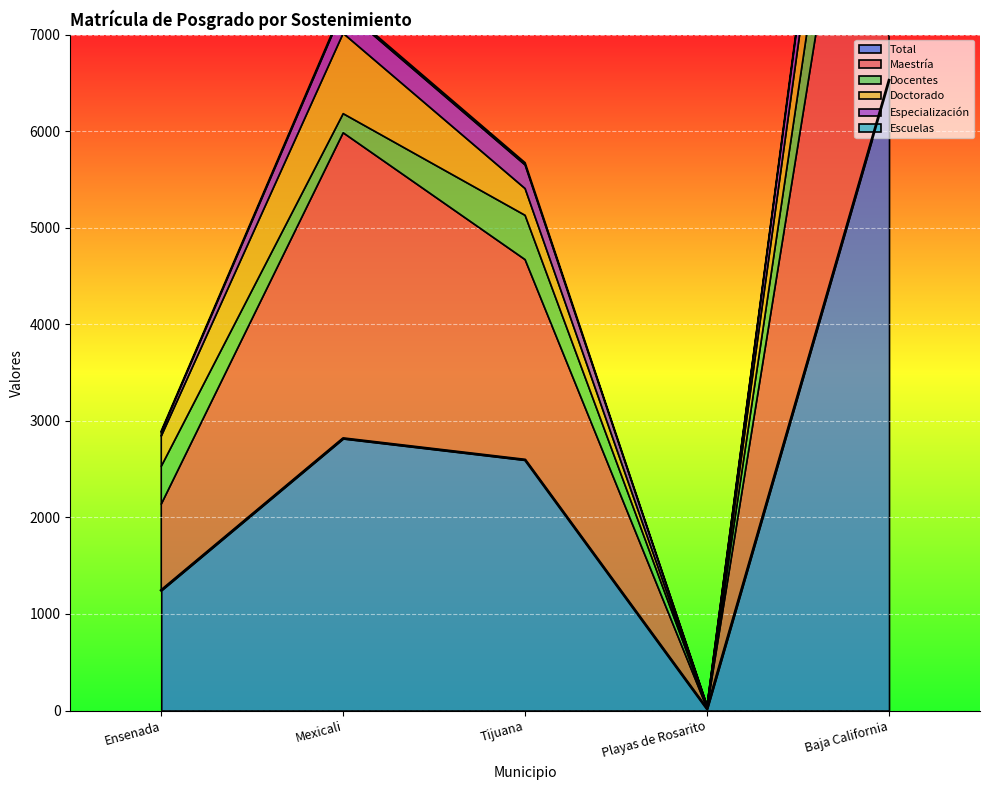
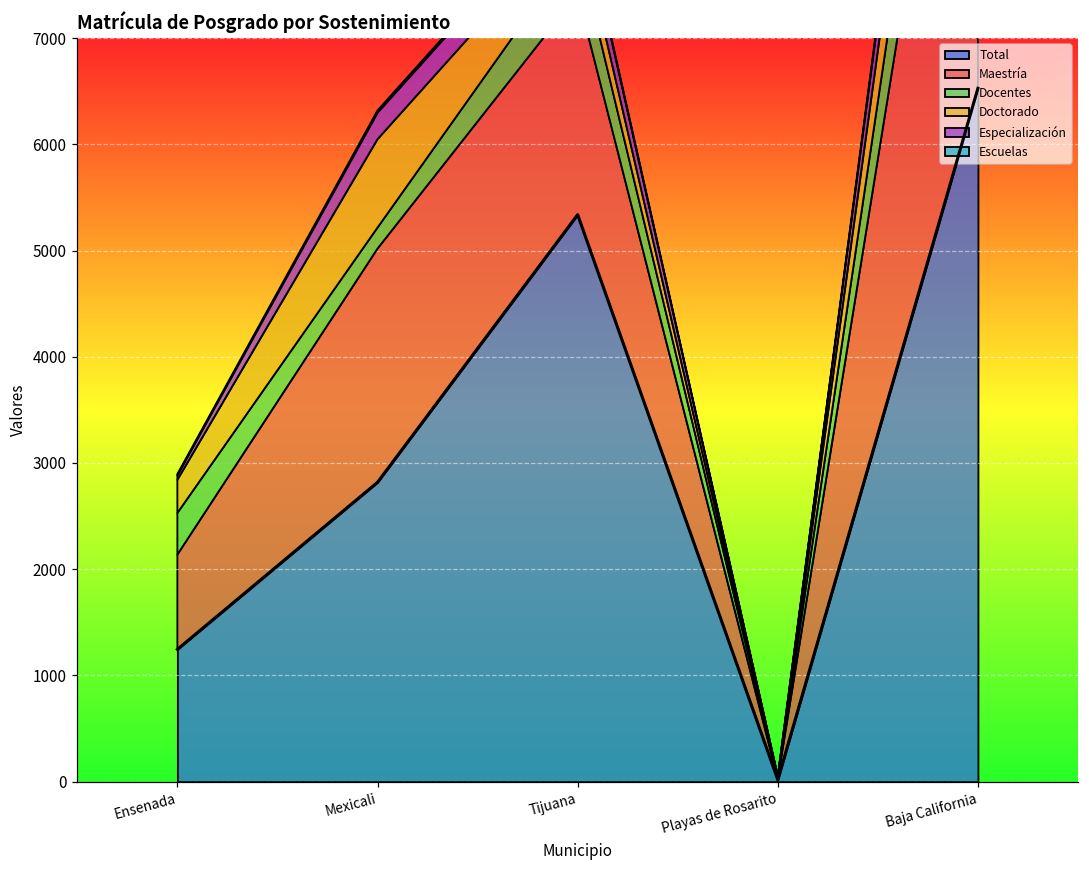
  {
    "Total": {
      "Ensenada": 1200,
      "Mexicali": 2800,
-     "Tijuana": 2600
+     "Tijuana": 5300
    },
    "Maestría": {
      "Ensenada": 900,
-     "Mexicali": 3200
+     "Mexicali": 2200
    },
    "Docentes": {
      "Ensenada": 400,
      "Mexicali": 200
    },
    "Doctorado": {
      "Ensenada": 300,
      "Mexicali": 800
    }
  }
